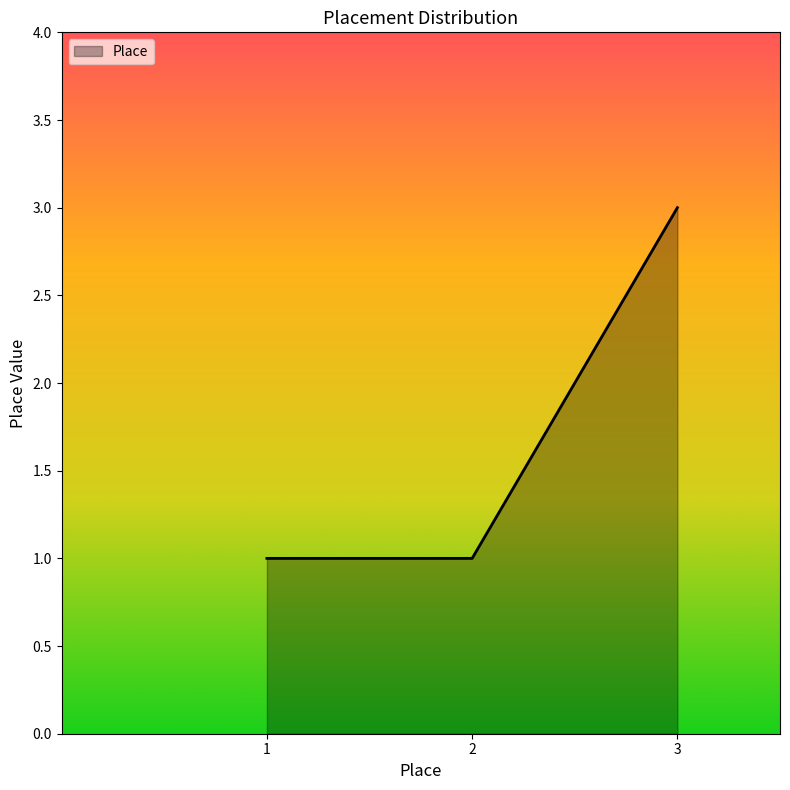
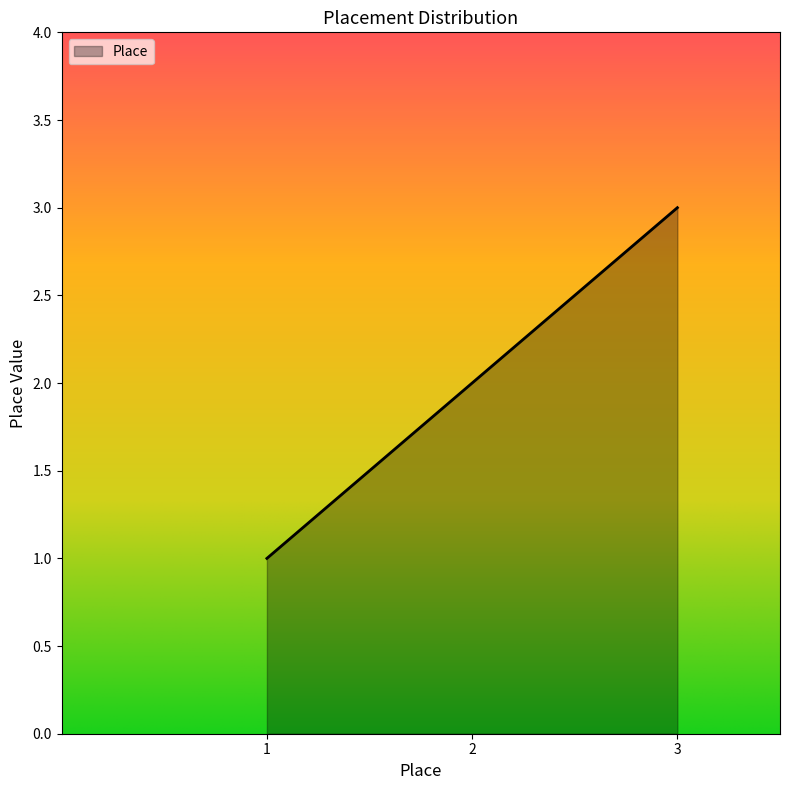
  {
    "1": 1,
-   "2": 1,
+   "2": 2,
    "3": 3
  }
